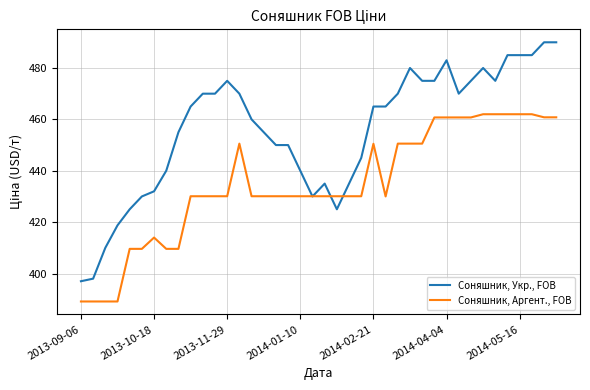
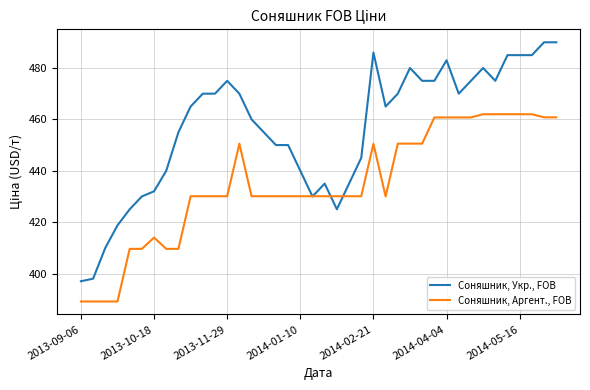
  {
    "Соняшник, Укр., FOB": {
      "2013-09-06": 397,
      "2013-10-18": 432,
      "2013-11-29": 475,
      "2014-01-10": 440,
-     "2014-02-21": 465,
+     "2014-02-21": 486,
      "2014-04-04": 483,
      "2014-05-16": 485
    },
    "Соняшник, Аргент., FOB": {
      "2013-09-06": 389,
      "2013-10-18": 414,
      "2013-11-29": 430,
      "2014-01-10": 430,
      "2014-02-21": 451,
      "2014-04-04": 461,
      "2014-05-16": 462
    }
  }
